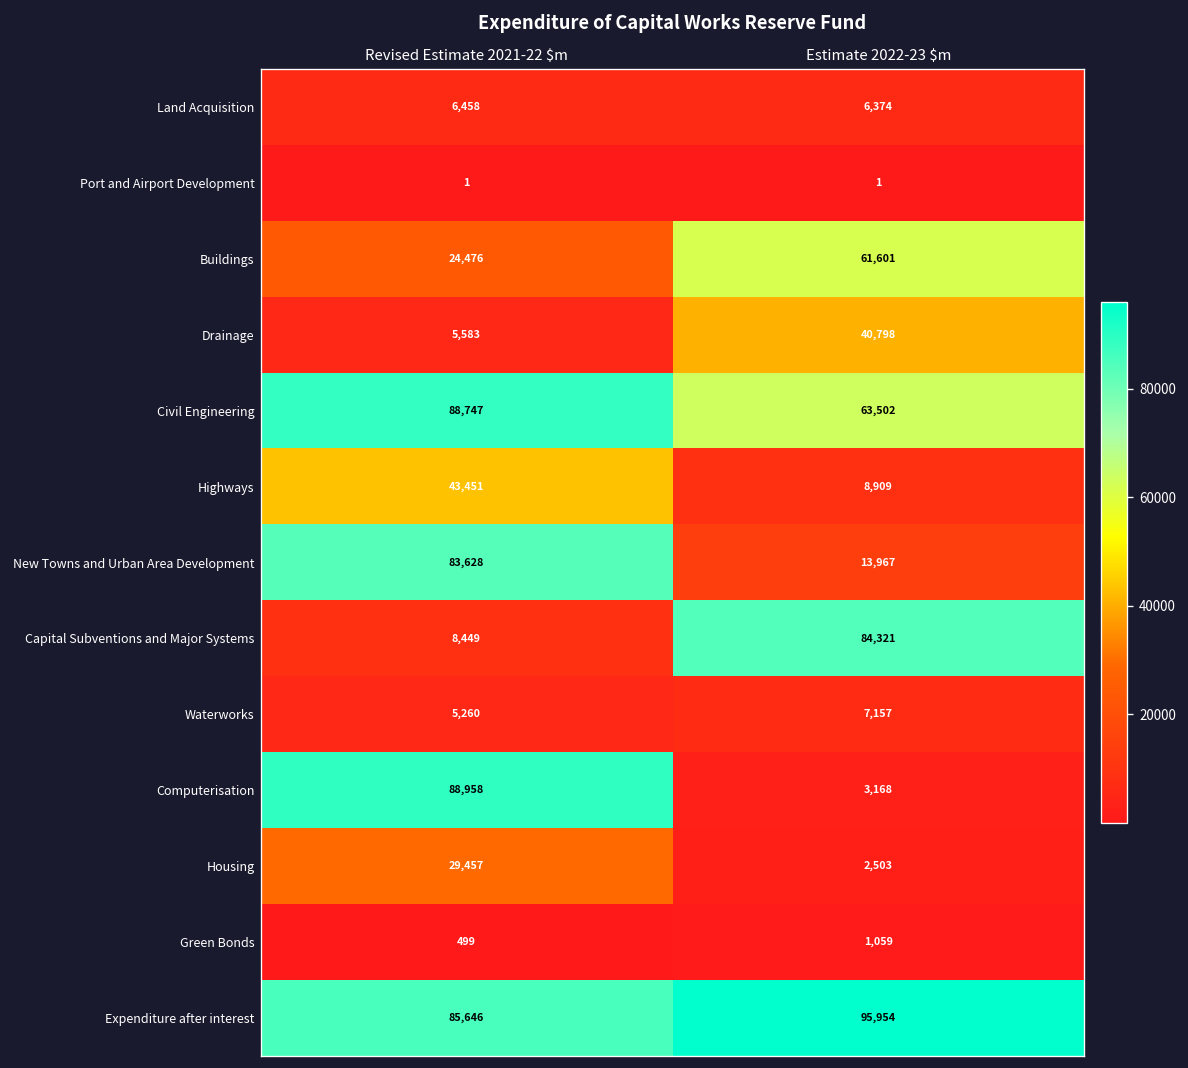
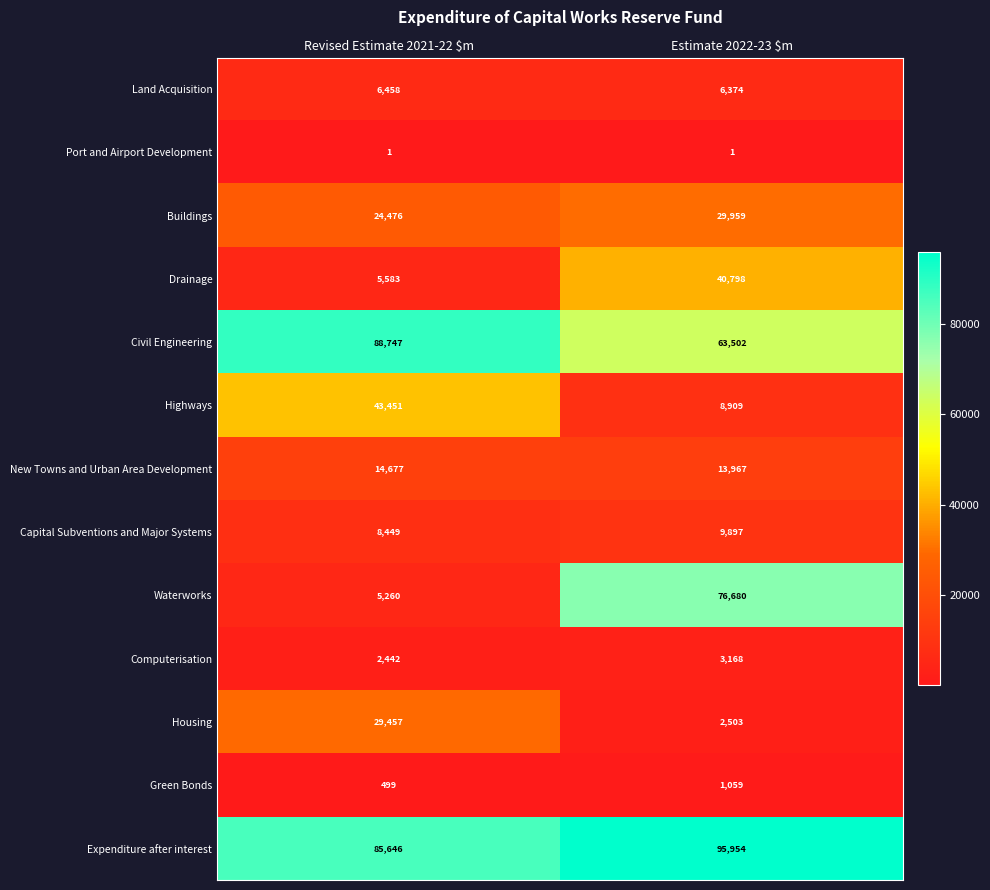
  {
    "Land Acquisition": {
      "Revised Estimate 2021-22 $m": "6,458",
      "Estimate 2022-23 $m": "6,374"
    },
    "Port and Airport Development": {
      "Revised Estimate 2021-22 $m": "1",
      "Estimate 2022-23 $m": "1"
    },
    "Buildings": {
      "Revised Estimate 2021-22 $m": "24,476",
-     "Estimate 2022-23 $m": "61,601"
+     "Estimate 2022-23 $m": "29,959"
    },
    "Drainage": {
      "Revised Estimate 2021-22 $m": "5,583",
      "Estimate 2022-23 $m": "40,798"
    },
    "Civil Engineering": {
      "Revised Estimate 2021-22 $m": "88,747",
      "Estimate 2022-23 $m": "63,502"
    },
    "Highways": {
      "Revised Estimate 2021-22 $m": "43,451",
      "Estimate 2022-23 $m": "8,909"
    },
    "New Towns and Urban Area Development": {
-     "Revised Estimate 2021-22 $m": "83,628",
+     "Revised Estimate 2021-22 $m": "14,677",
      "Estimate 2022-23 $m": "13,967"
    },
    "Capital Subventions and Major Systems": {
      "Revised Estimate 2021-22 $m": "8,449",
-     "Estimate 2022-23 $m": "84,321"
+     "Estimate 2022-23 $m": "9,897"
    },
    "Waterworks": {
      "Revised Estimate 2021-22 $m": "5,260",
-     "Estimate 2022-23 $m": "7,157"
+     "Estimate 2022-23 $m": "76,680"
    },
    "Computerisation": {
-     "Revised Estimate 2021-22 $m": "88,958",
+     "Revised Estimate 2021-22 $m": "2,442",
      "Estimate 2022-23 $m": "3,168"
    },
    "Housing": {
      "Revised Estimate 2021-22 $m": "29,457",
      "Estimate 2022-23 $m": "2,503"
    },
    "Green Bonds": {
      "Revised Estimate 2021-22 $m": "499",
      "Estimate 2022-23 $m": "1,059"
    },
    "Expenditure after interest": {
      "Revised Estimate 2021-22 $m": "85,646",
      "Estimate 2022-23 $m": "95,954"
    }
  }
